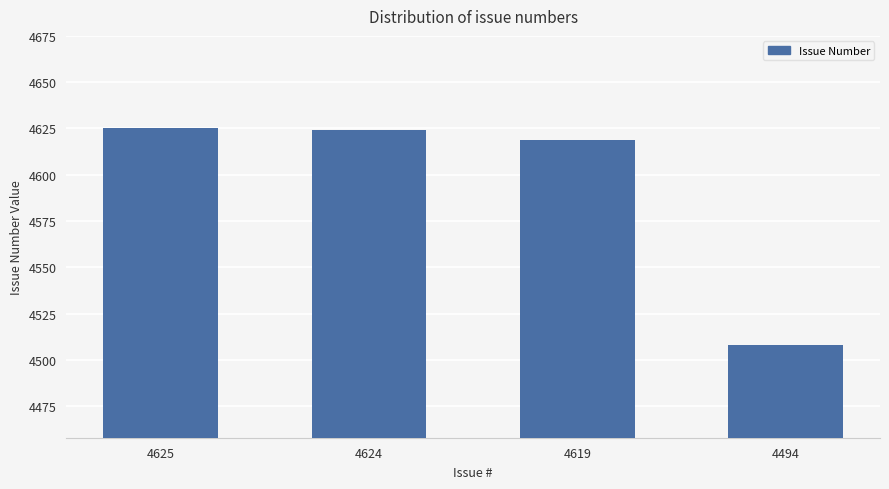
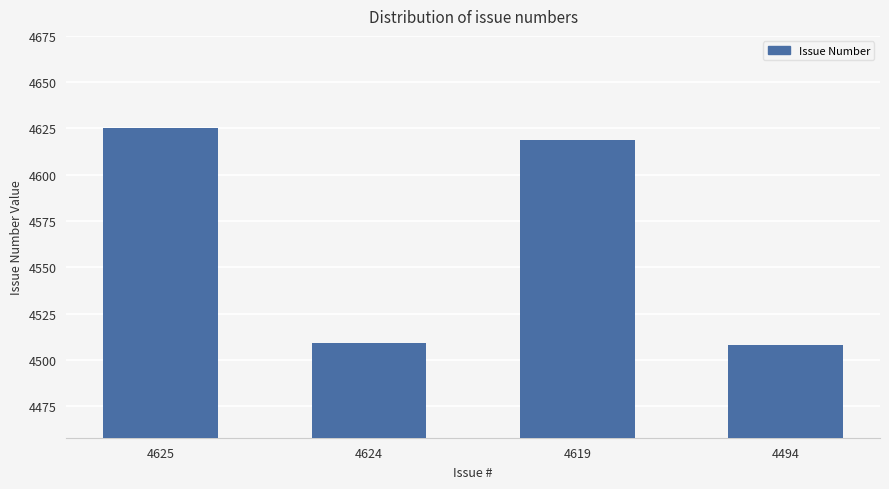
  {
    "4625": 4625,
-   "4624": 4624,
+   "4624": 4509,
    "4619": 4619,
    "4494": 4508
  }
